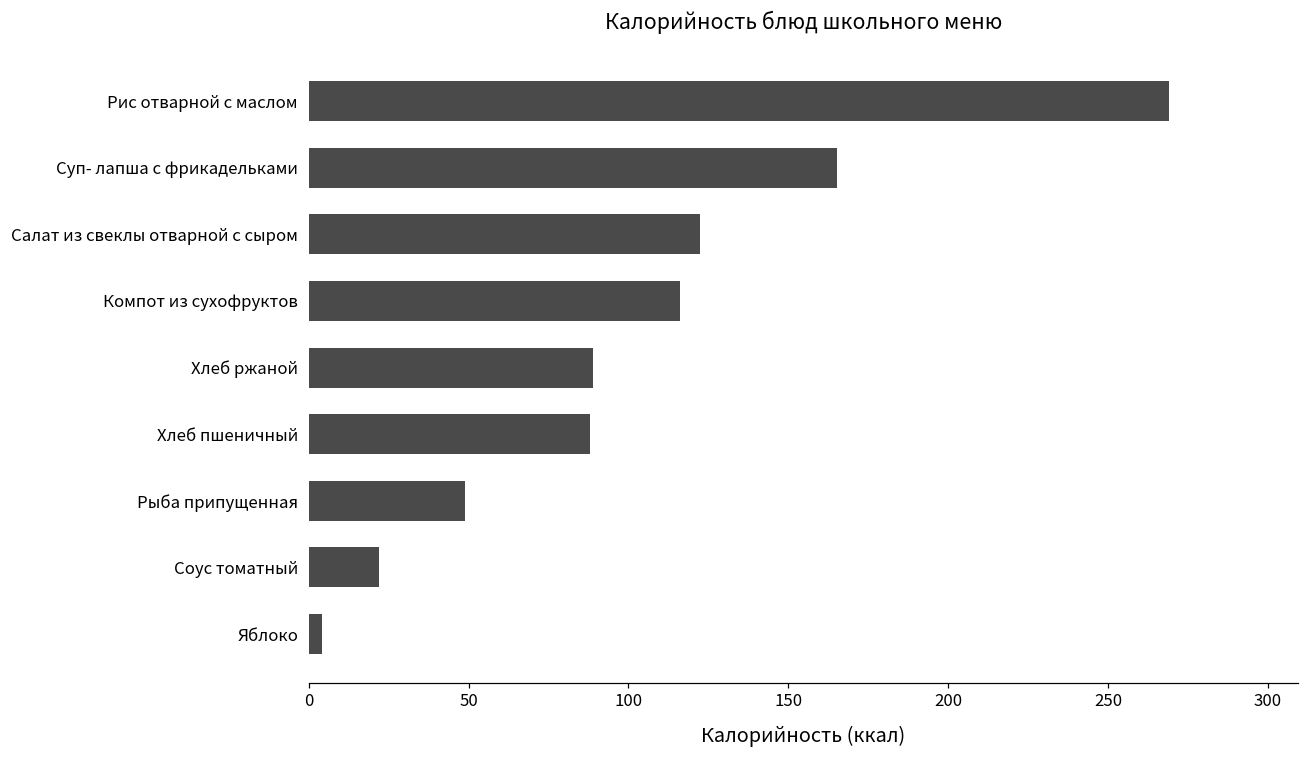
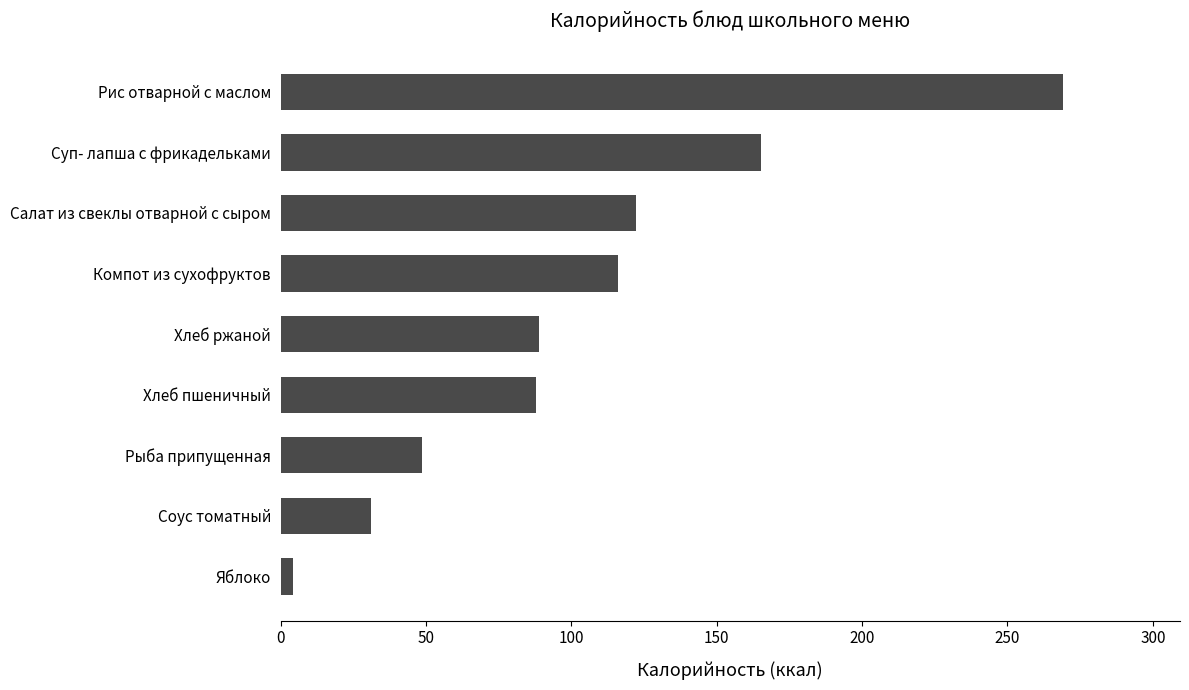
  {
    "Рис отварной с маслом": 269,
    "Суп- лапша с фрикадельками": 165,
    "Салат из свеклы отварной с сыром": 122,
    "Компот из сухофруктов": 116,
    "Хлеб ржаной": 89,
    "Хлеб пшеничный": 88,
    "Рыба припущенная": 49,
-   "Соус томатный": 22,
+   "Соус томатный": 31,
    "Яблоко": 4
  }
